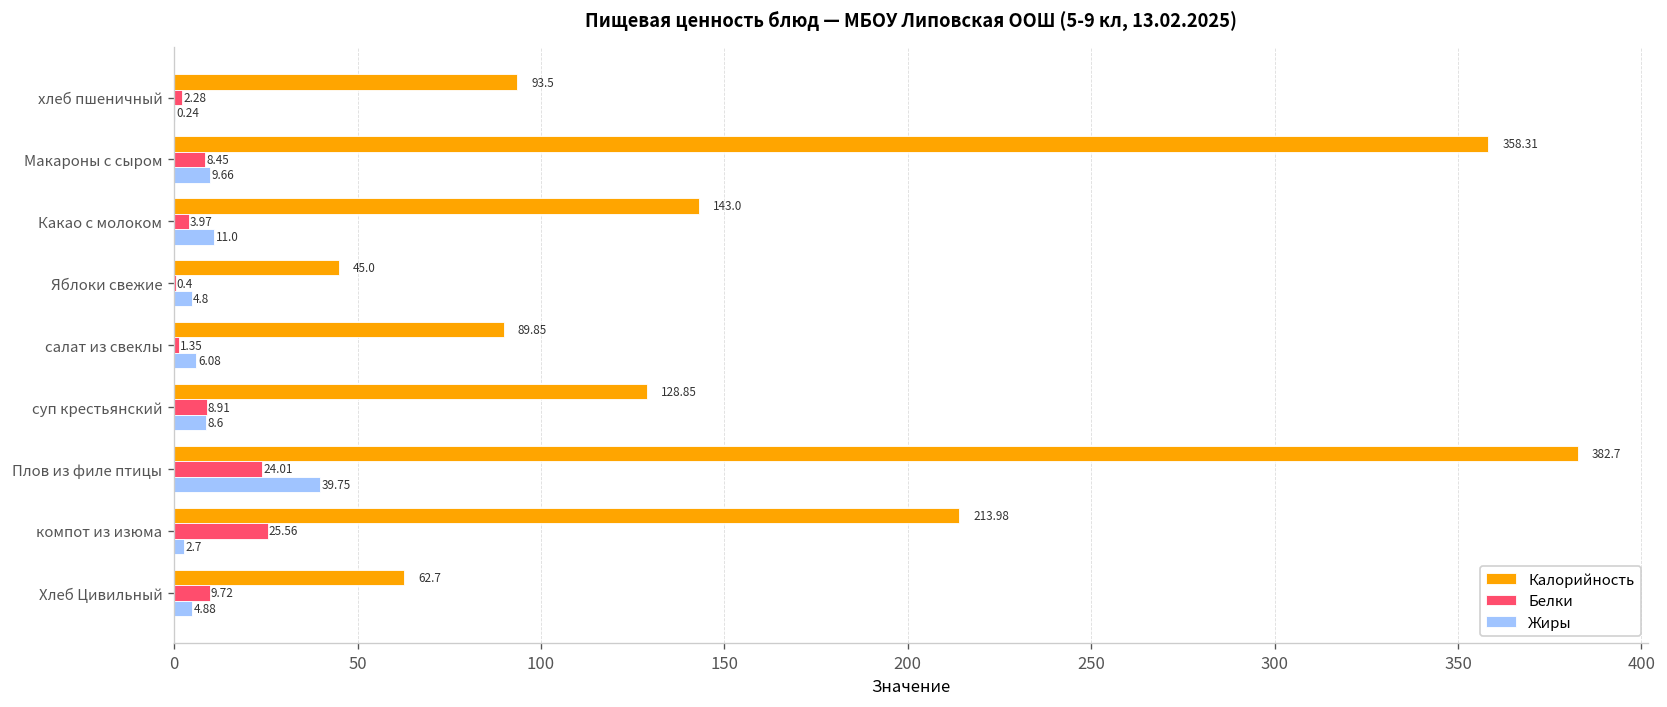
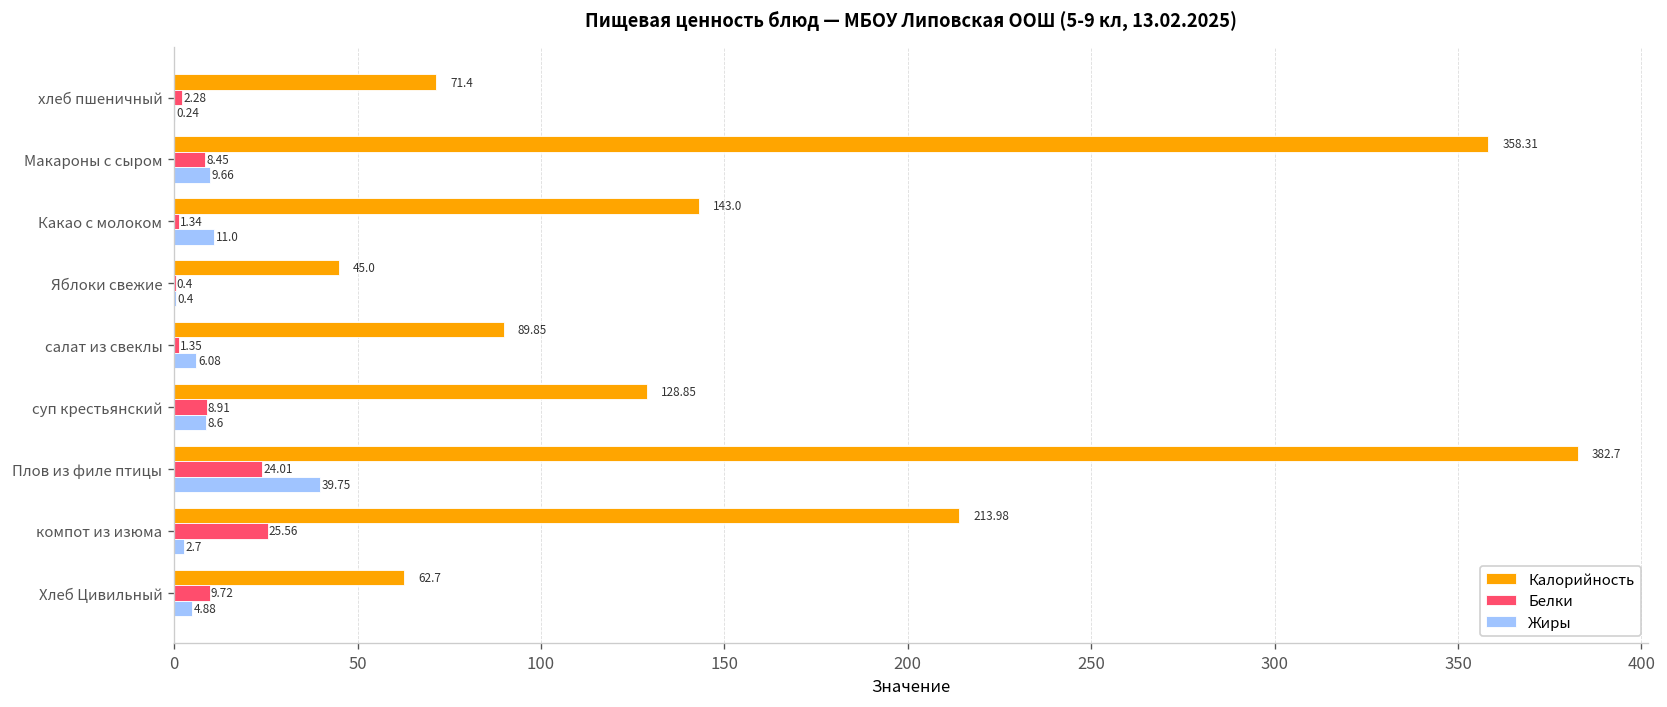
  {
    "Калорийность": {
-     "хлеб пшеничный": 93.5,
+     "хлеб пшеничный": 71.4,
      "Макароны с сыром": 358.31,
      "Какао с молоком": 143.0,
      "Яблоки свежие": 45.0,
      "салат из свеклы": 89.85,
      "суп крестьянский": 128.85,
      "Плов из филе птицы": 382.7,
      "компот из изюма": 213.98,
      "Хлеб Цивильный": 62.7
    },
    "Белки": {
      "хлеб пшеничный": 2.28,
      "Макароны с сыром": 8.45,
-     "Какао с молоком": 3.97,
+     "Какао с молоком": 1.34,
      "Яблоки свежие": 0.4,
      "салат из свеклы": 1.35,
      "суп крестьянский": 8.91,
      "Плов из филе птицы": 24.01,
      "компот из изюма": 25.56,
      "Хлеб Цивильный": 9.72
    },
    "Жиры": {
      "хлеб пшеничный": 0.24,
      "Макароны с сыром": 9.66,
      "Какао с молоком": 11.0,
-     "Яблоки свежие": 4.8,
+     "Яблоки свежие": 0.4,
      "салат из свеклы": 6.08,
      "суп крестьянский": 8.6,
      "Плов из филе птицы": 39.75,
      "компот из изюма": 2.7,
      "Хлеб Цивильный": 4.88
    }
  }
